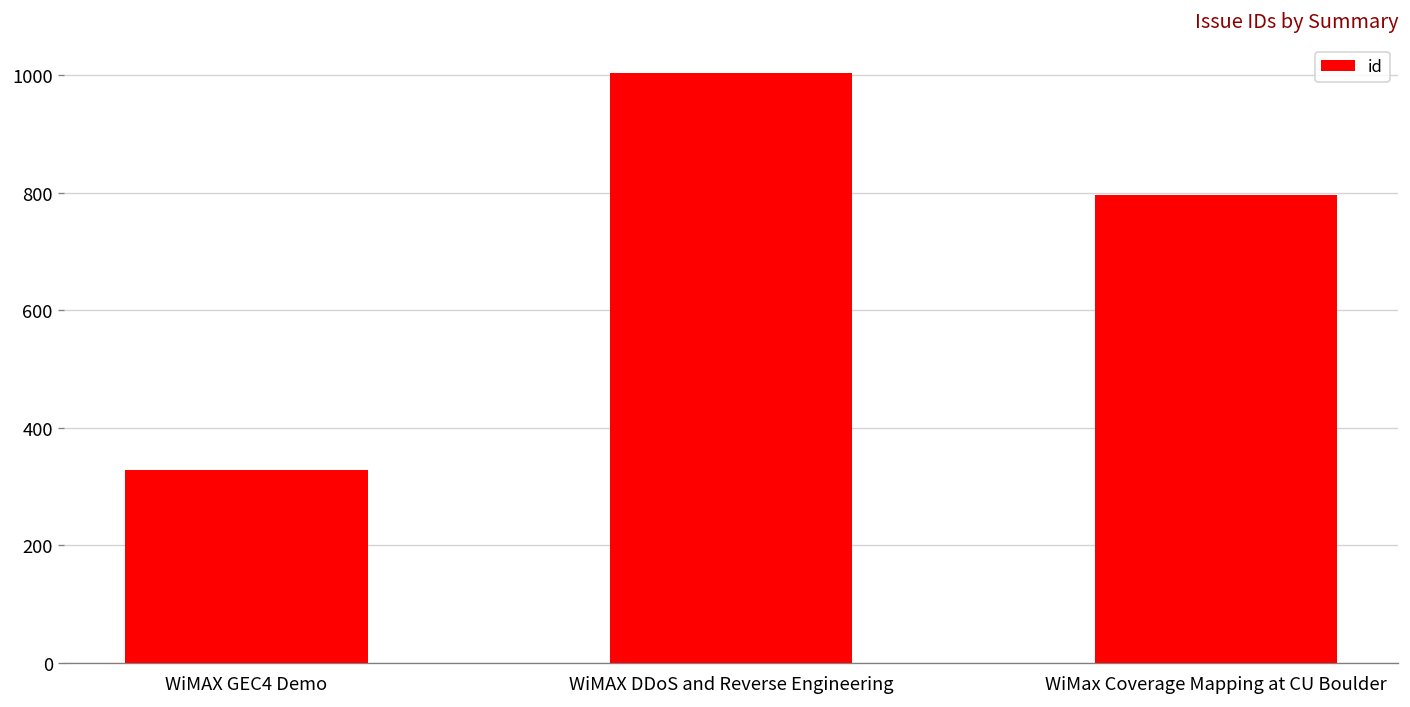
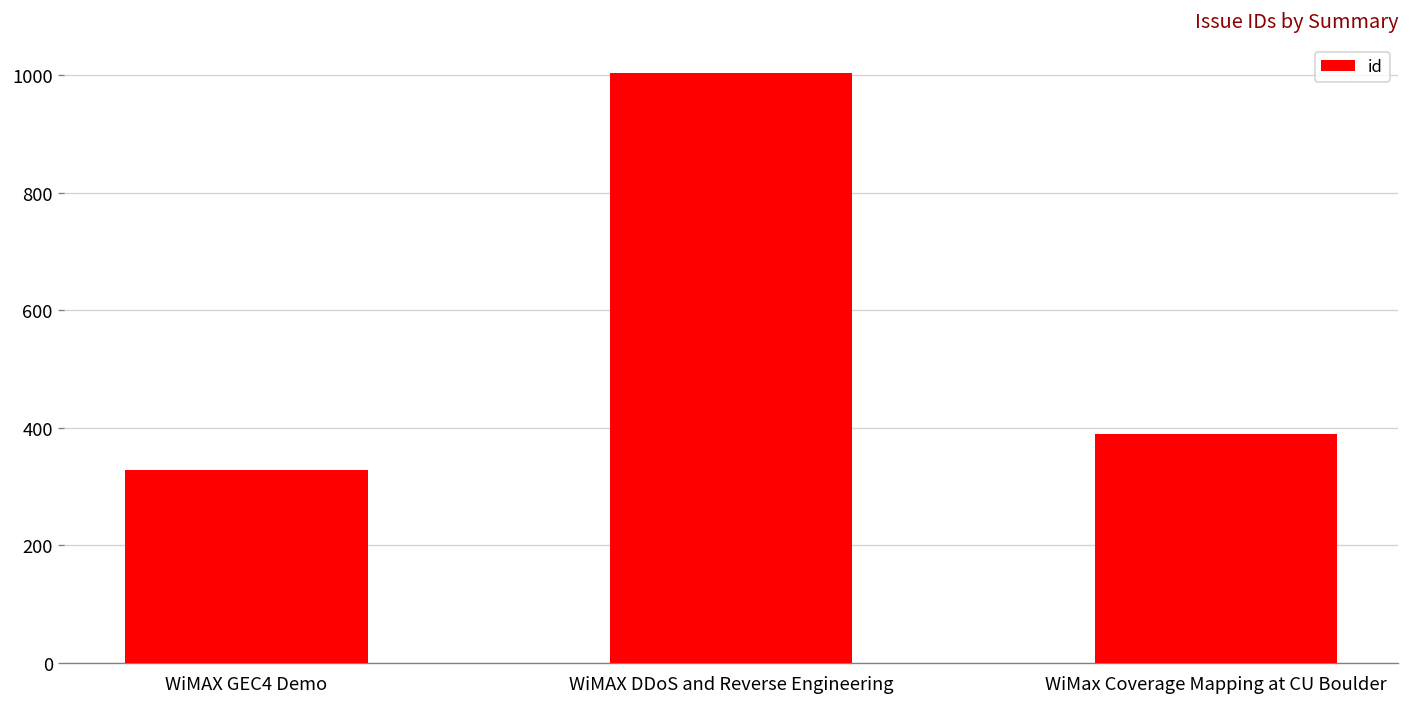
  {
    "WiMAX GEC4 Demo": 330,
    "WiMAX DDoS and Reverse Engineering": 1000,
-   "WiMax Coverage Mapping at CU Boulder": 800
+   "WiMax Coverage Mapping at CU Boulder": 390
  }
